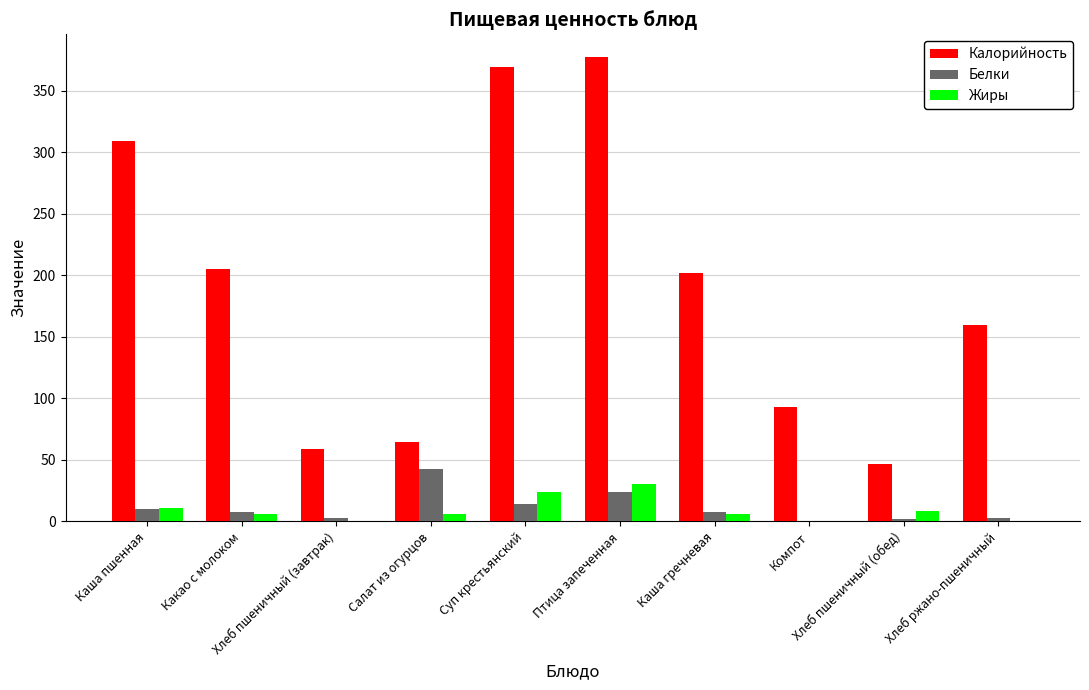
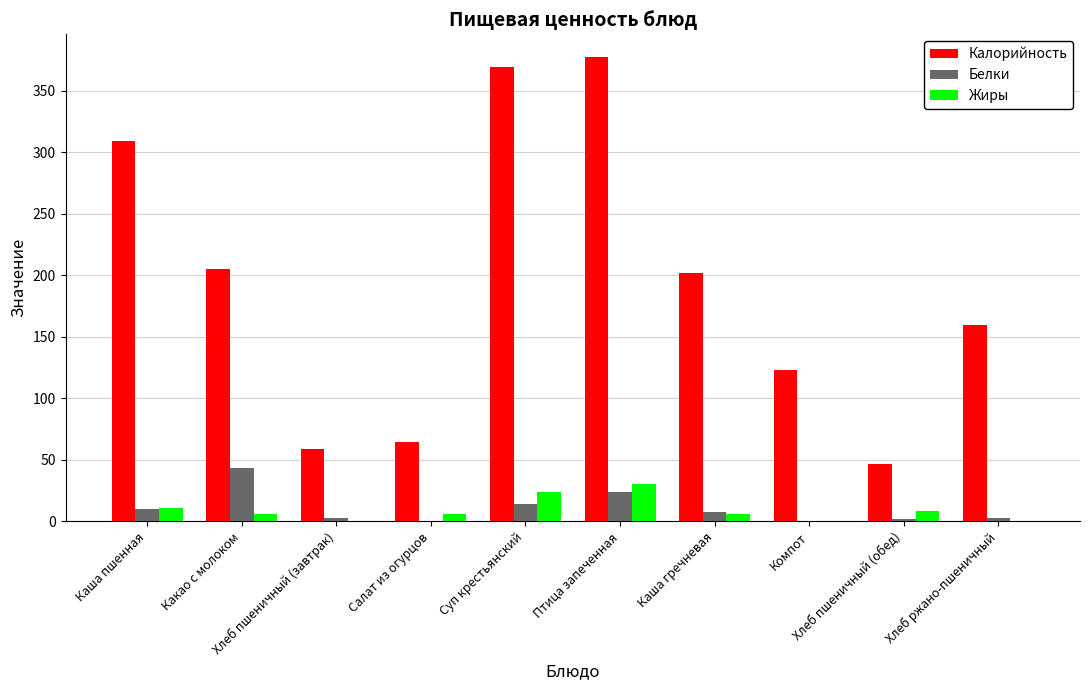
  {
    "Калорийность": {
      "Каша пшенная": 309,
      "Какао с молоком": 205,
      "Хлеб пшеничный (завтрак)": 59,
      "Салат из огурцов": 64,
      "Суп крестьянский": 369,
      "Птица запеченная": 377,
      "Каша гречневая": 202,
-     "Компот": 93,
+     "Компот": 123,
      "Хлеб пшеничный (обед)": 47,
      "Хлеб ржано-пшеничный": 159
    },
    "Белки": {
      "Каша пшенная": 10,
-     "Какао с молоком": 7,
+     "Какао с молоком": 43,
      "Хлеб пшеничный (завтрак)": 3,
-     "Салат из огурцов": 42,
+     "Салат из огурцов": 1,
      "Суп крестьянский": 14,
      "Птица запеченная": 24,
      "Каша гречневая": 8,
      "Хлеб ржано-пшеничный": 3
    },
    "Жиры": {
      "Каша пшенная": 11,
      "Какао с молоком": 6,
      "Хлеб пшеничный (завтрак)": 0,
      "Салат из огурцов": 6,
      "Суп крестьянский": 24,
      "Птица запеченная": 30,
      "Каша гречневая": 6,
      "Компот": 0,
      "Хлеб пшеничный (обед)": 8
    }
  }
